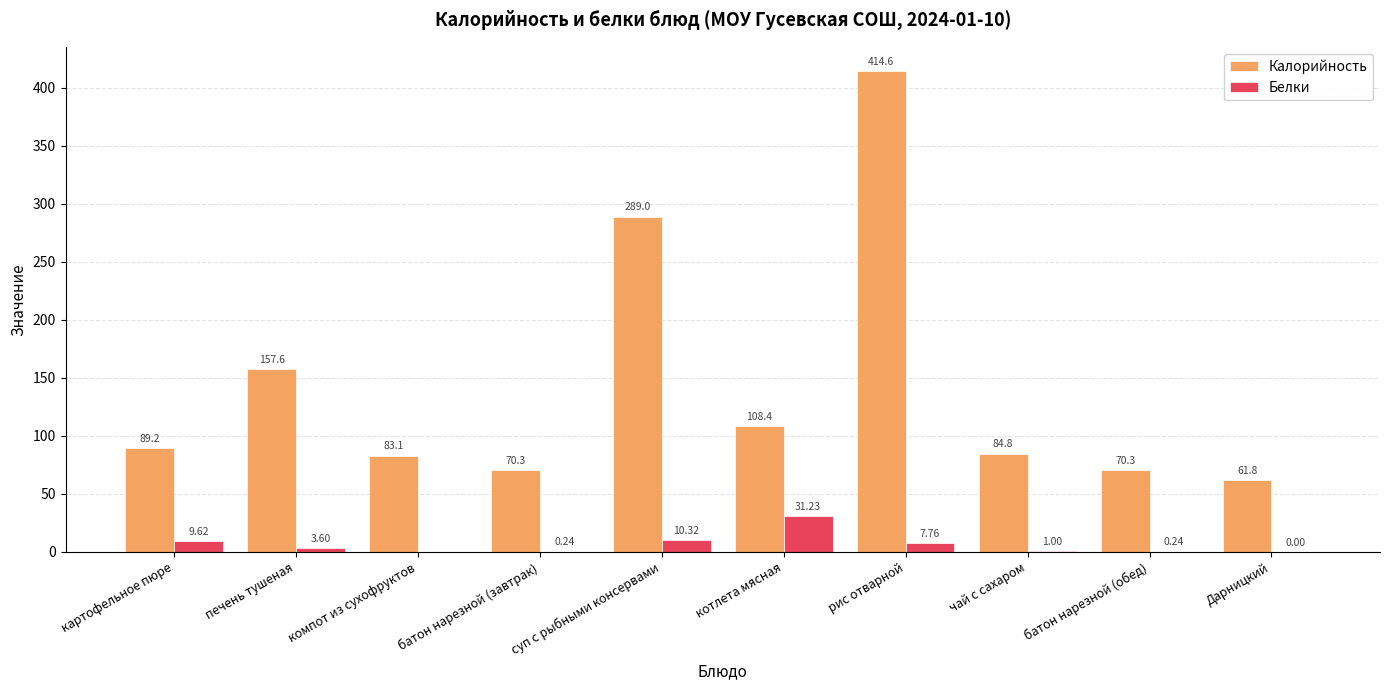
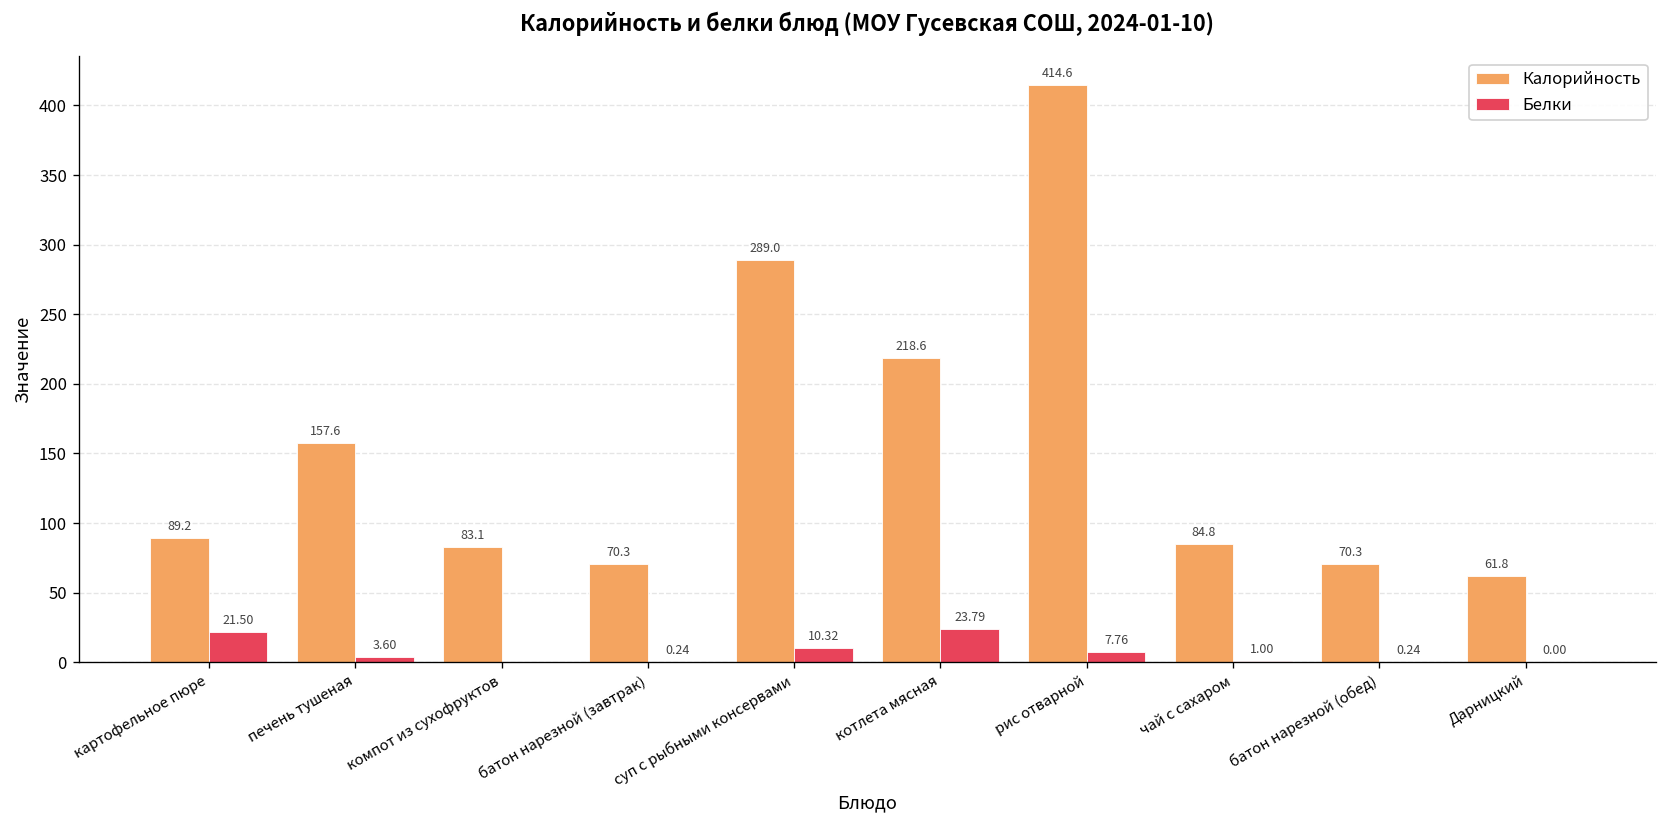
  {
    "Калорийность": {
      "картофельное пюре": 89.2,
      "печень тушеная": 157.6,
      "компот из сухофруктов": 83.1,
      "батон нарезной (завтрак)": 70.3,
      "суп с рыбными консервами": 289.0,
-     "котлета мясная": 108.4,
+     "котлета мясная": 218.6,
      "рис отварной": 414.6,
      "чай с сахаром": 84.8,
      "батон нарезной (обед)": 70.3,
      "Дарницкий": 61.8
    },
    "Белки": {
-     "картофельное пюре": 9.62,
+     "картофельное пюре": 21.50,
      "печень тушеная": 3.60,
      "батон нарезной (завтрак)": 0.24,
      "суп с рыбными консервами": 10.32,
-     "котлета мясная": 31.23,
+     "котлета мясная": 23.79,
      "рис отварной": 7.76,
      "чай с сахаром": 1.00,
      "батон нарезной (обед)": 0.24,
      "Дарницкий": 0.00
    }
  }
